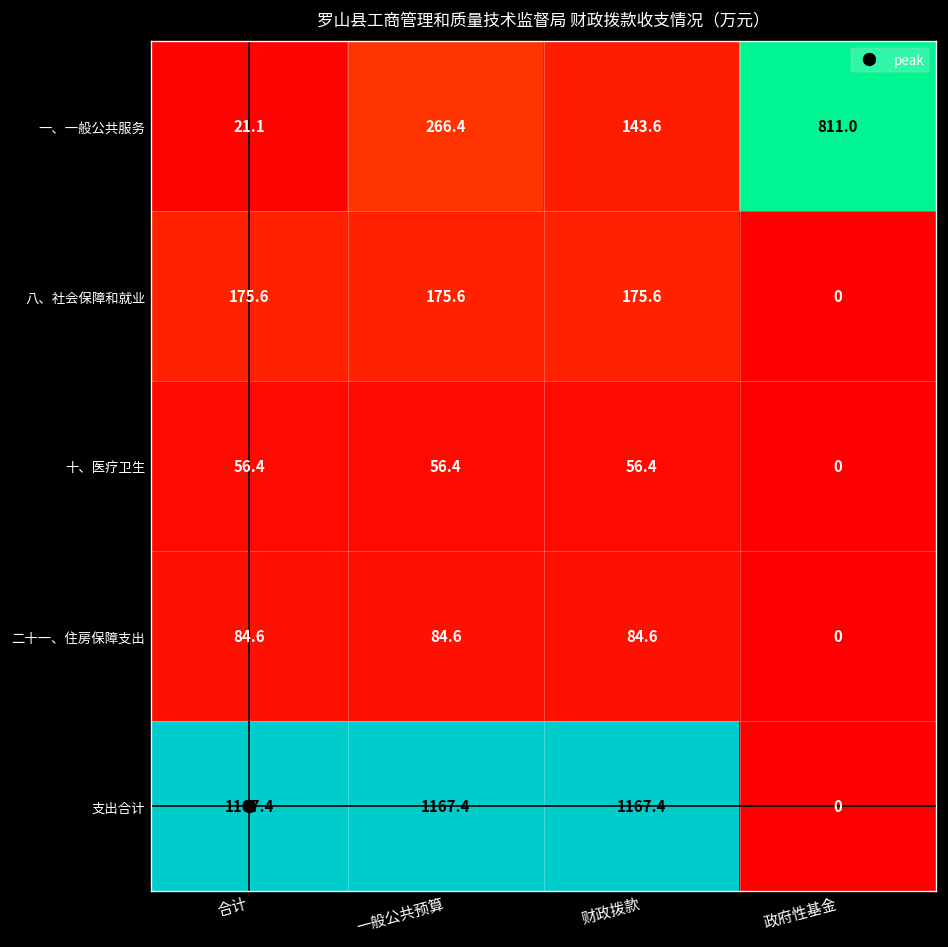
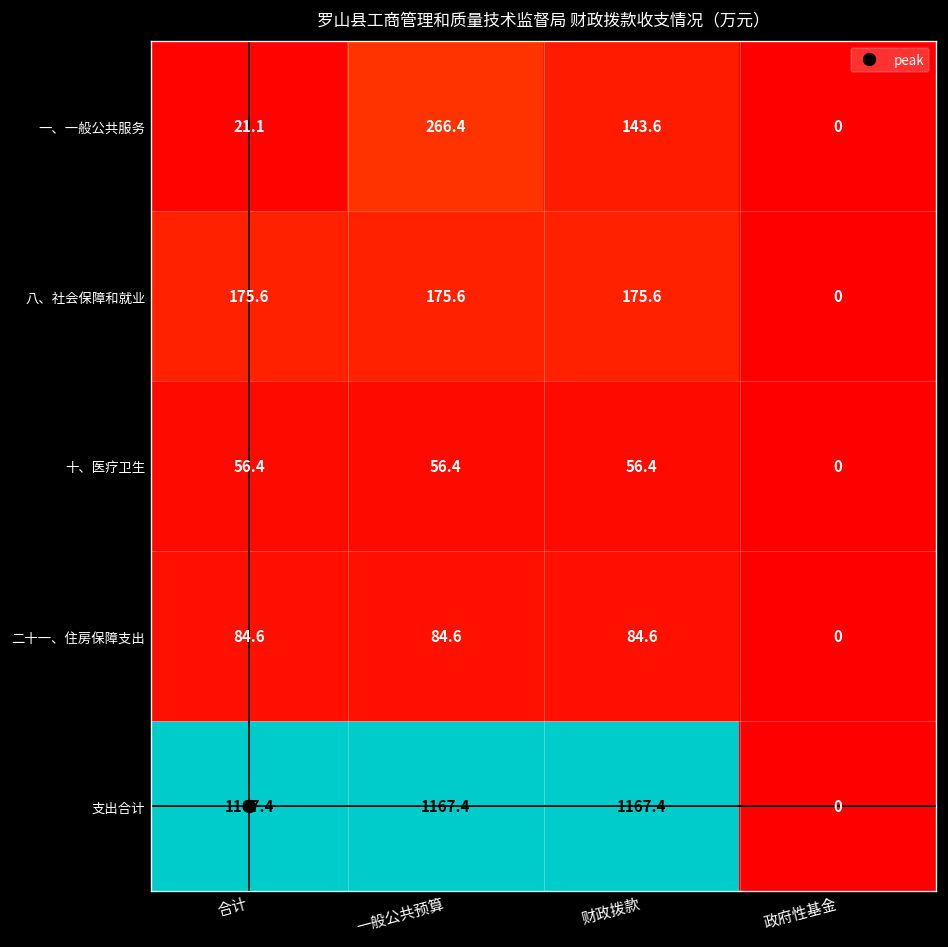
  {
    "一、一般公共服务": {
      "合计": 21.1,
      "一般公共预算": 266.4,
      "财政拨款": 143.6,
-     "政府性基金": 811.0
+     "政府性基金": 0
    },
    "八、社会保障和就业": {
      "合计": 175.6,
      "一般公共预算": 175.6,
      "财政拨款": 175.6,
      "政府性基金": 0
    },
    "十、医疗卫生": {
      "合计": 56.4,
      "一般公共预算": 56.4,
      "财政拨款": 56.4,
      "政府性基金": 0
    },
    "二十一、住房保障支出": {
      "合计": 84.6,
      "一般公共预算": 84.6,
      "财政拨款": 84.6,
      "政府性基金": 0
    },
    "支出合计": {
      "一般公共预算": 1167.4,
      "财政拨款": 1167.4,
      "政府性基金": 0
    }
  }
